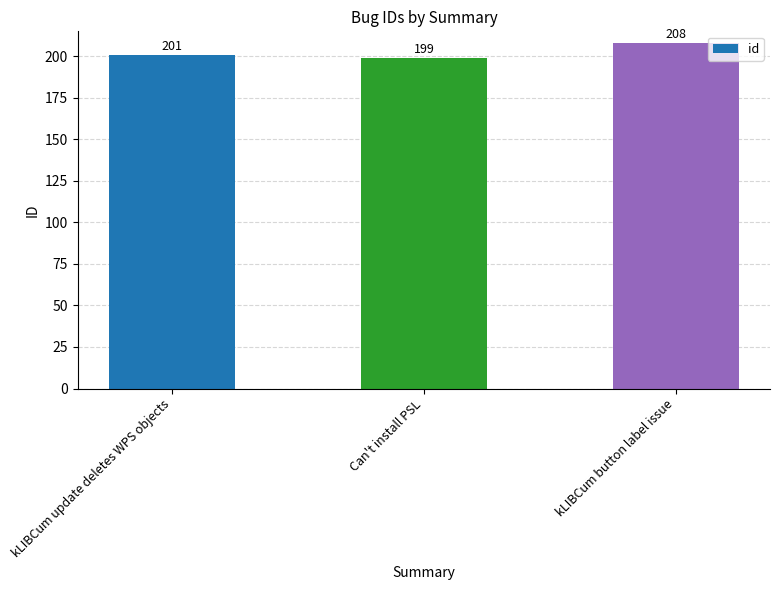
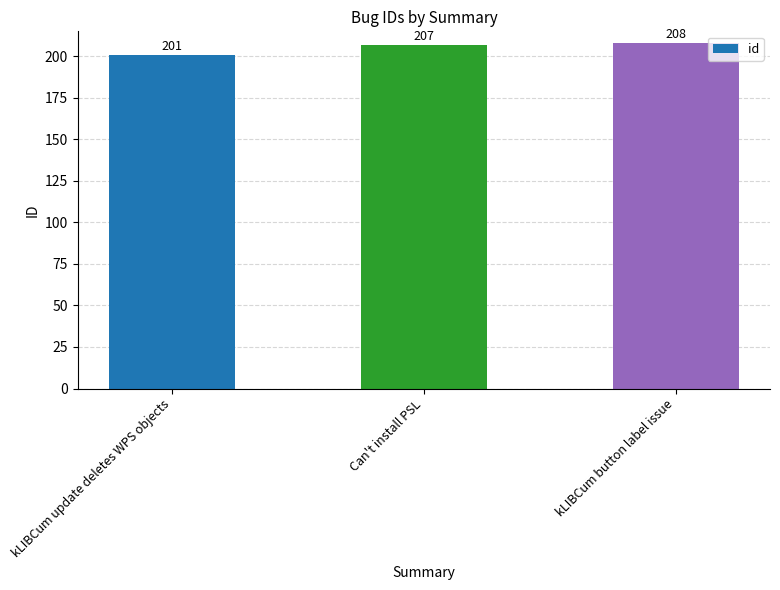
  {
    "kLIBCum update deletes WPS objects": 201,
-   "Can't install PSL": 199,
+   "Can't install PSL": 207,
    "kLIBCum button label issue": 208
  }
